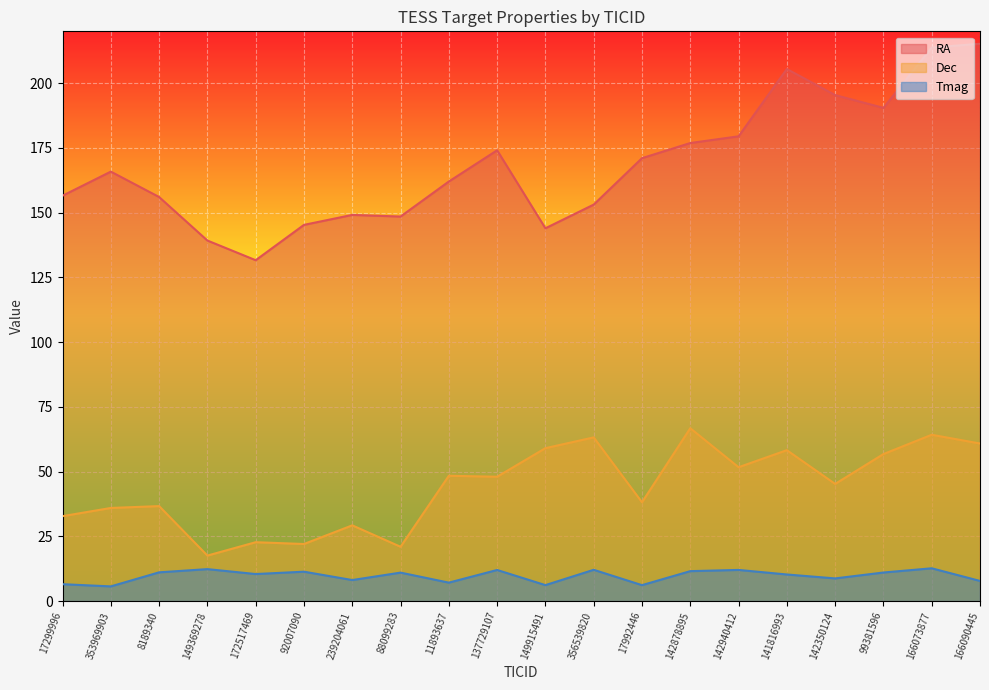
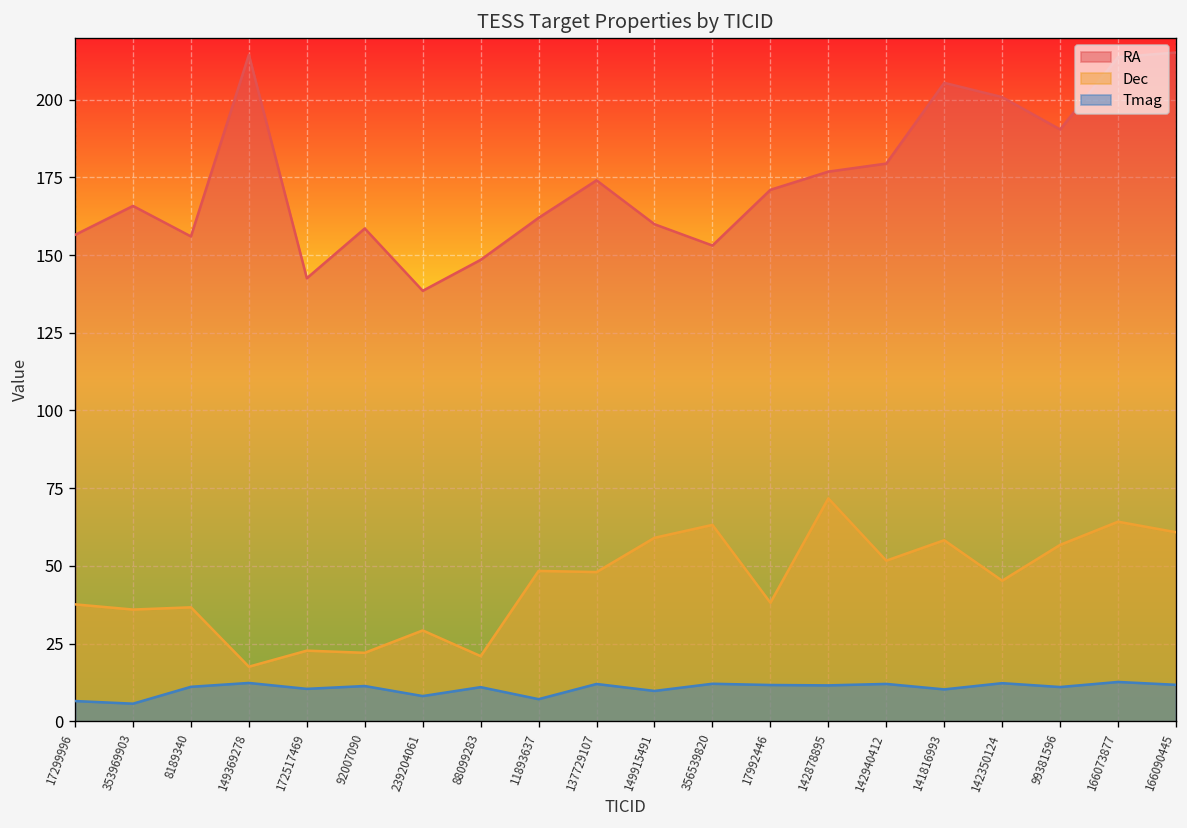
  {
    "RA": {
      "17299996": 157,
      "353969903": 166,
      "8189340": 156,
-     "149369278": 139,
-     "172517469": 132,
-     "92007090": 145,
-     "239204061": 149,
+     "149369278": 214,
+     "172517469": 143,
+     "92007090": 159,
+     "239204061": 139,
      "88099283": 148,
      "11893637": 162,
      "137729107": 174,
-     "149915491": 144,
+     "149915491": 160,
      "356539820": 153,
      "17992446": 171,
      "142878895": 177,
      "142940412": 179,
      "141816993": 205,
-     "142350124": 195,
+     "142350124": 201,
      "99381596": 190,
      "166090445": 215
    },
    "Dec": {
-     "17299996": 33,
+     "17299996": 38,
      "353969903": 36,
      "8189340": 37,
      "149369278": 18,
      "172517469": 23,
      "92007090": 22,
      "239204061": 29,
      "88099283": 21,
      "11893637": 48,
      "137729107": 48,
      "149915491": 59,
      "356539820": 63,
      "17992446": 38,
-     "142878895": 67,
+     "142878895": 72,
      "142940412": 52,
      "141816993": 58,
      "142350124": 45,
      "99381596": 57,
      "166073877": 64,
      "166090445": 61
    },
    "Tmag": {
      "17299996": 7,
      "353969903": 6,
      "8189340": 11,
      "149369278": 12,
      "172517469": 10,
      "92007090": 11,
      "239204061": 8,
      "88099283": 11,
      "11893637": 7,
      "137729107": 12,
-     "149915491": 6,
+     "149915491": 10,
      "356539820": 12,
-     "17992446": 6,
+     "17992446": 12,
      "142878895": 12,
      "142940412": 12,
      "141816993": 10,
-     "142350124": 9,
+     "142350124": 12,
      "99381596": 11,
      "166073877": 13,
-     "166090445": 8
+     "166090445": 12
    }
  }
